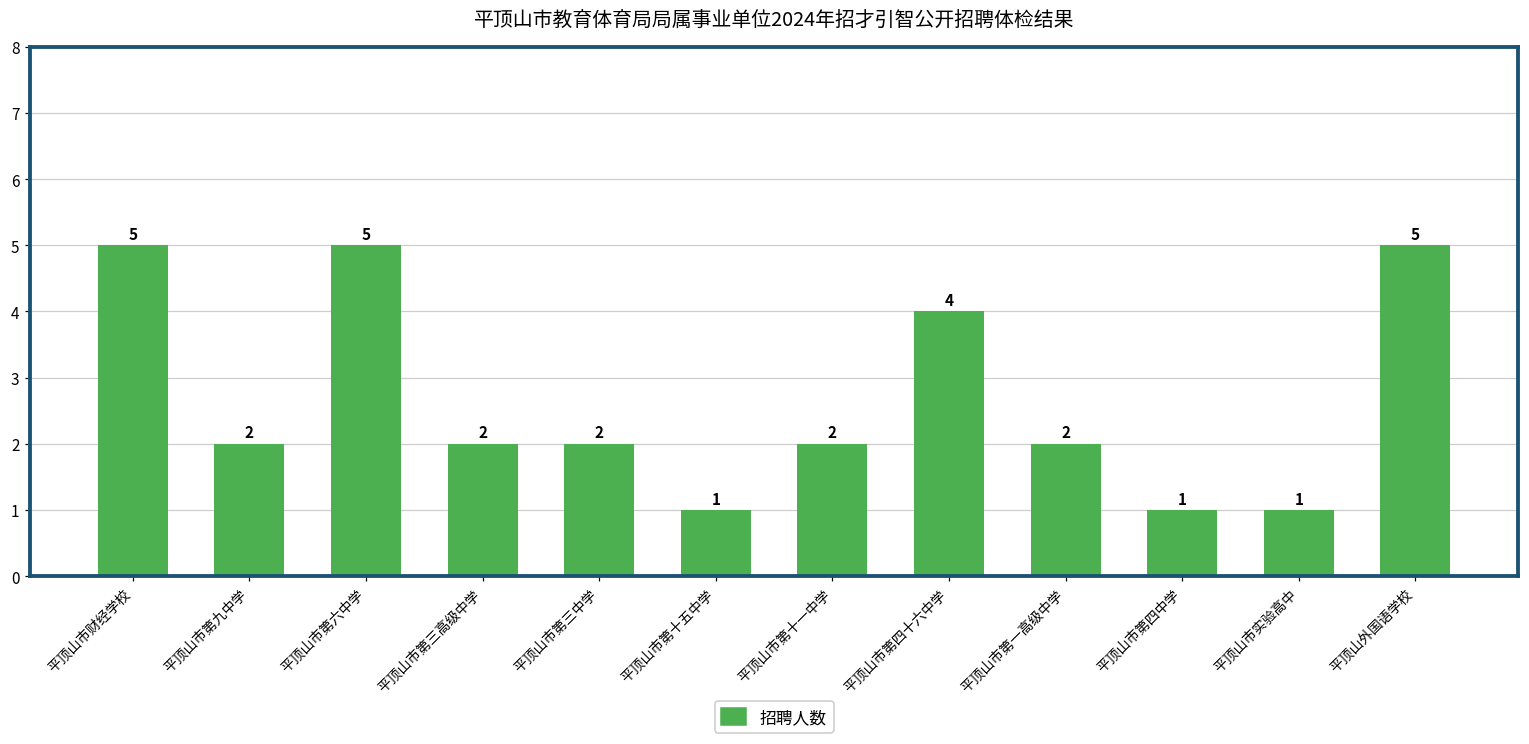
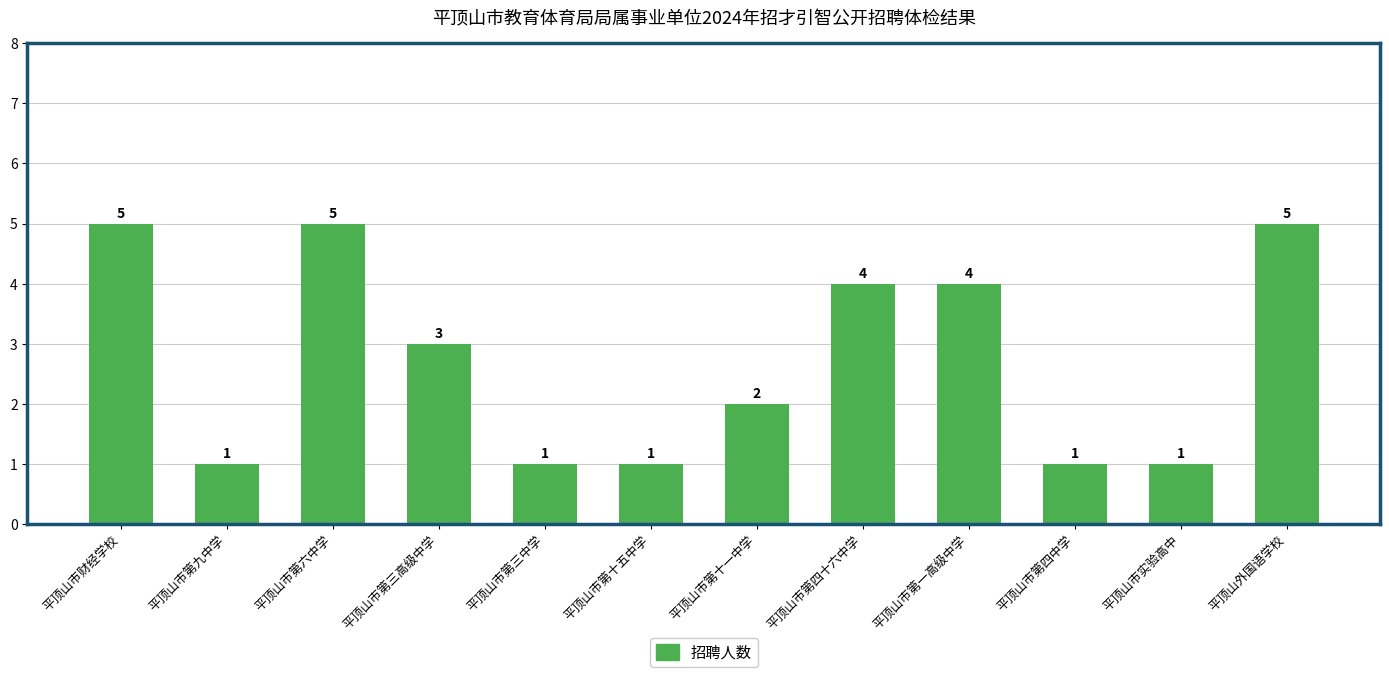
  {
    "平顶山市财经学校": 5,
-   "平顶山市第九中学": 2,
+   "平顶山市第九中学": 1,
    "平顶山市第六中学": 5,
-   "平顶山市第三高级中学": 2,
-   "平顶山市第三中学": 2,
+   "平顶山市第三高级中学": 3,
+   "平顶山市第三中学": 1,
    "平顶山市第十五中学": 1,
    "平顶山市第十一中学": 2,
    "平顶山市第四十六中学": 4,
-   "平顶山市第一高级中学": 2,
+   "平顶山市第一高级中学": 4,
    "平顶山市第四中学": 1,
    "平顶山市实验高中": 1,
    "平顶山外国语学校": 5
  }
